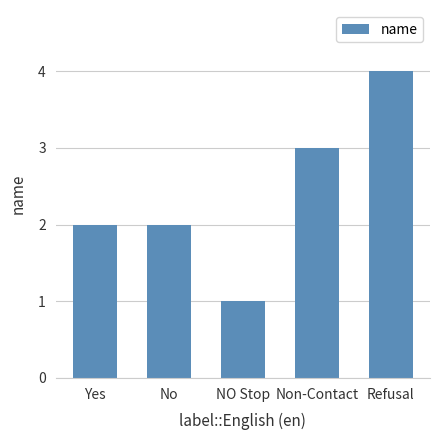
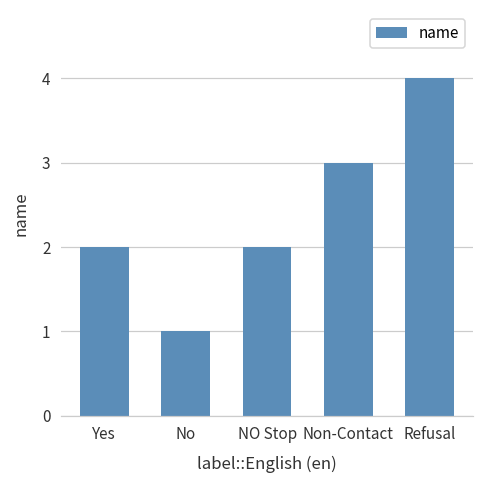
  {
    "Yes": 2,
-   "No": 2,
-   "NO Stop": 1,
+   "No": 1,
+   "NO Stop": 2,
    "Non-Contact": 3,
    "Refusal": 4
  }
